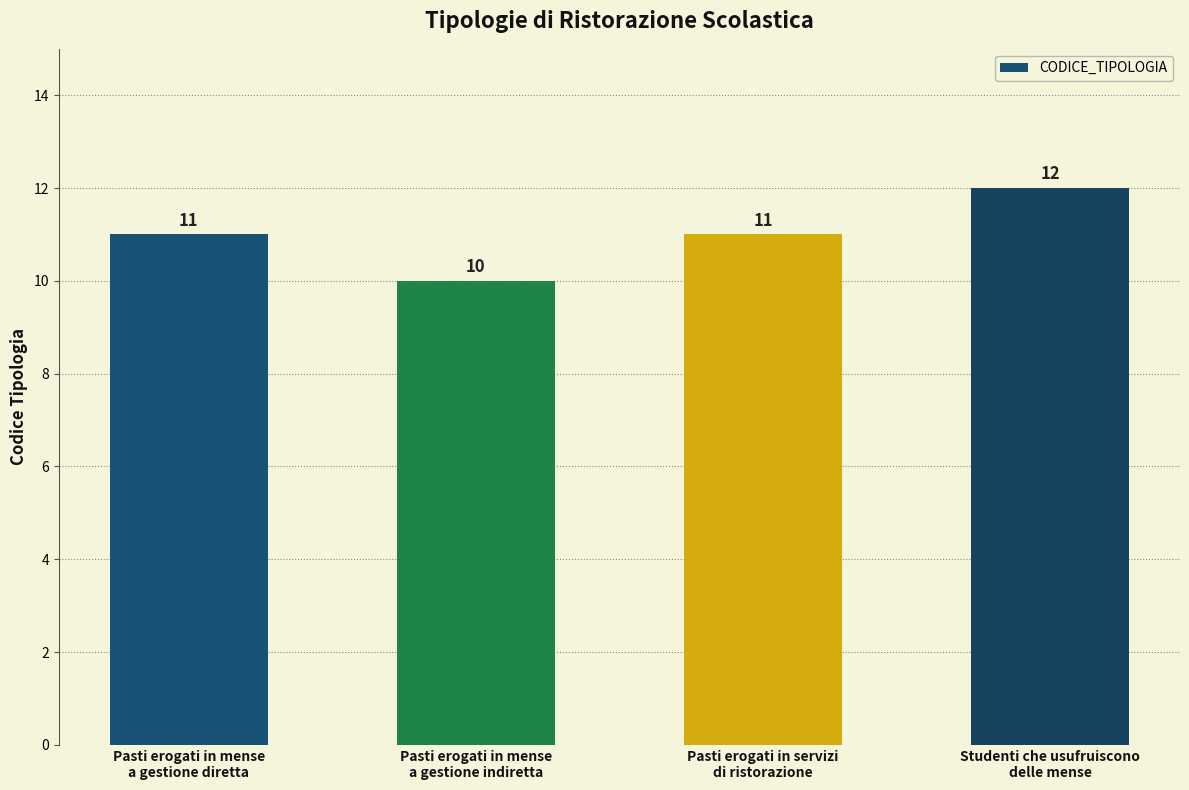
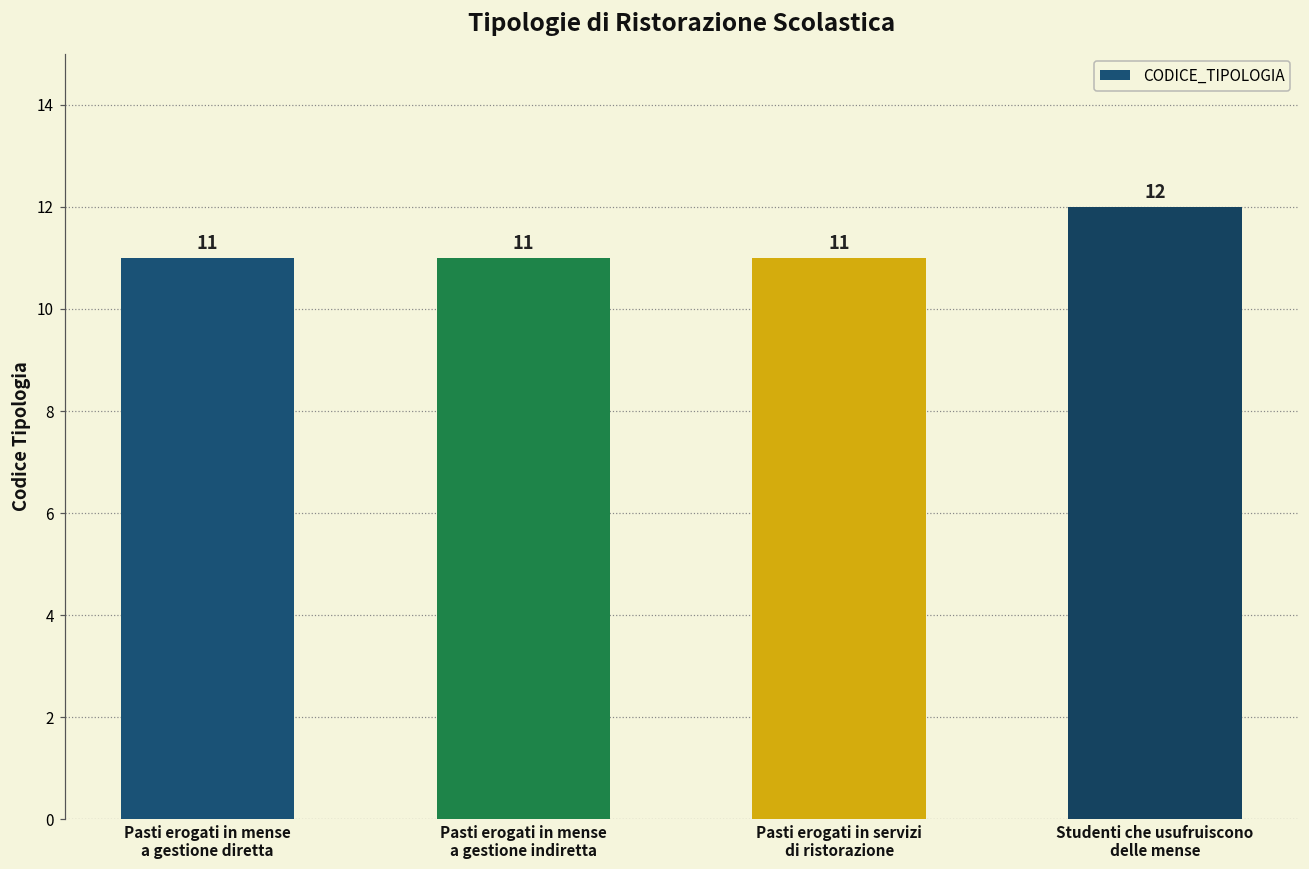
  {
    "Pasti erogati in mense a gestione diretta": 11,
-   "Pasti erogati in mense a gestione indiretta": 10,
+   "Pasti erogati in mense a gestione indiretta": 11,
    "Pasti erogati in servizi di ristorazione": 11,
    "Studenti che usufruiscono delle mense": 12
  }
